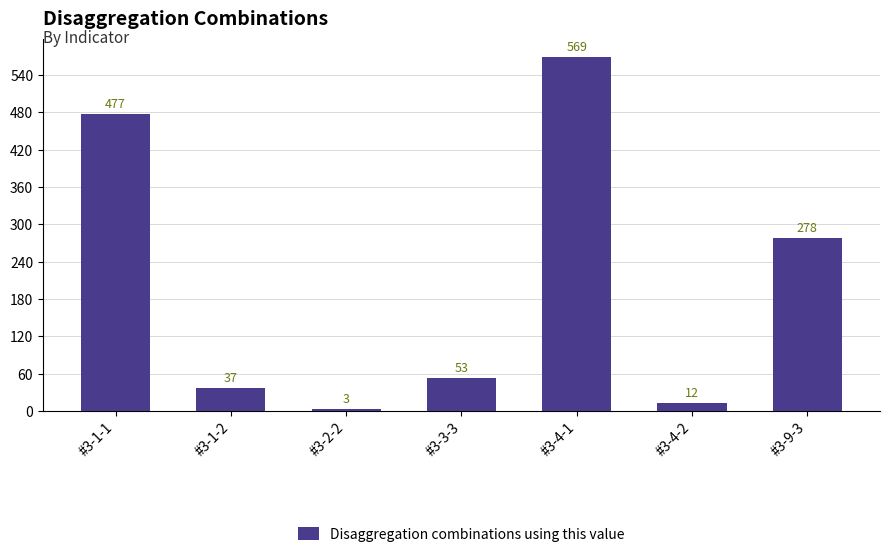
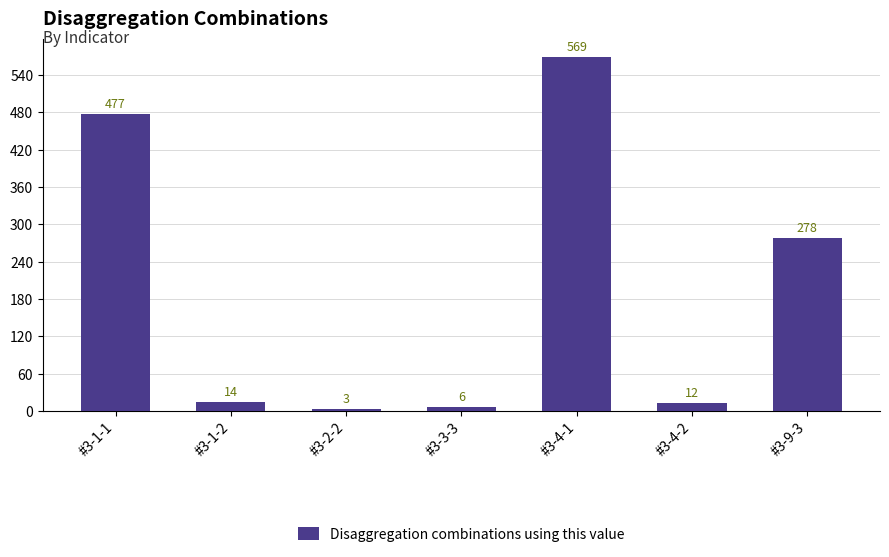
  {
    "#3-1-1": 477,
-   "#3-1-2": 37,
+   "#3-1-2": 14,
    "#3-2-2": 3,
-   "#3-3-3": 53,
+   "#3-3-3": 6,
    "#3-4-1": 569,
    "#3-4-2": 12,
    "#3-9-3": 278
  }
